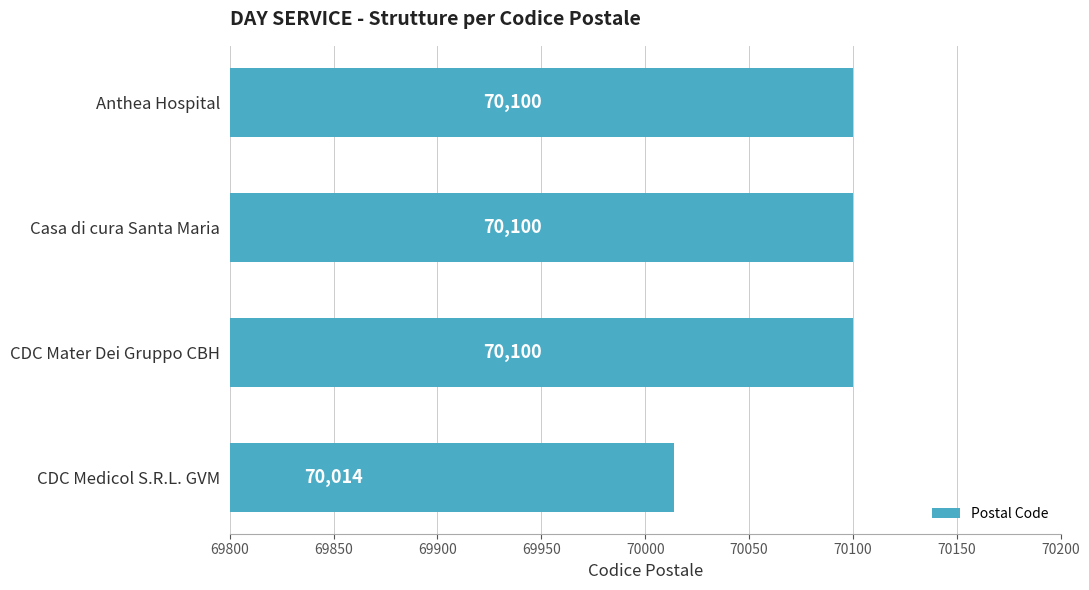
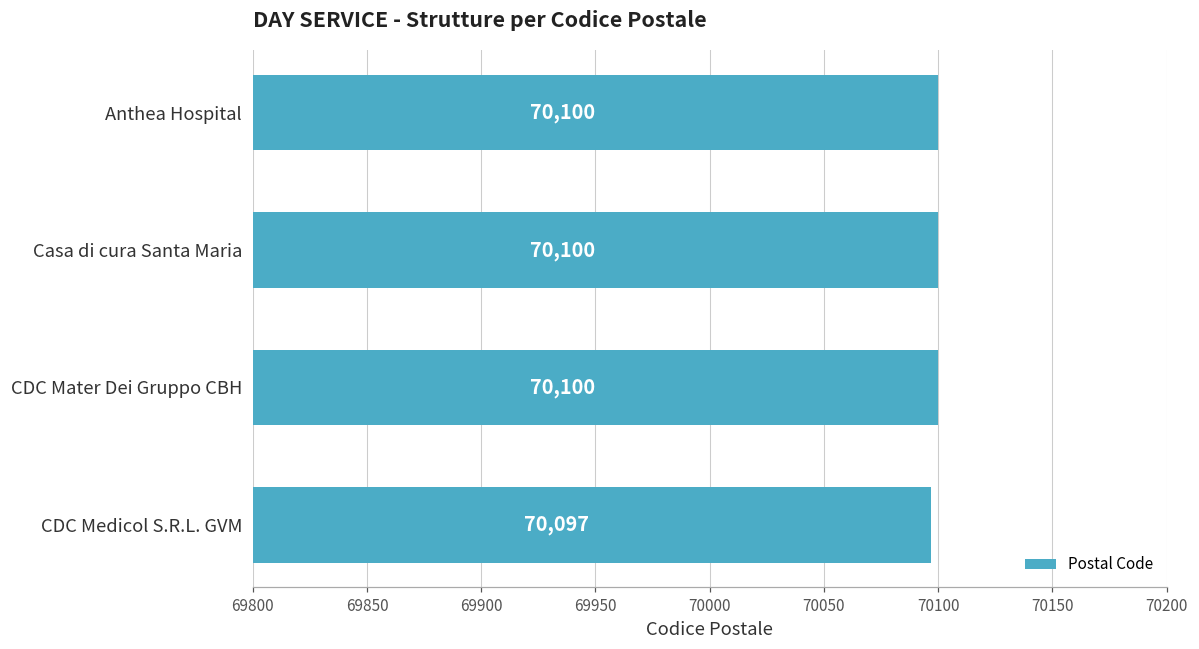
  {
    "Anthea Hospital": "70,100",
    "Casa di cura Santa Maria": "70,100",
    "CDC Mater Dei Gruppo CBH": "70,100",
-   "CDC Medicol S.R.L. GVM": "70,014"
+   "CDC Medicol S.R.L. GVM": "70,097"
  }
